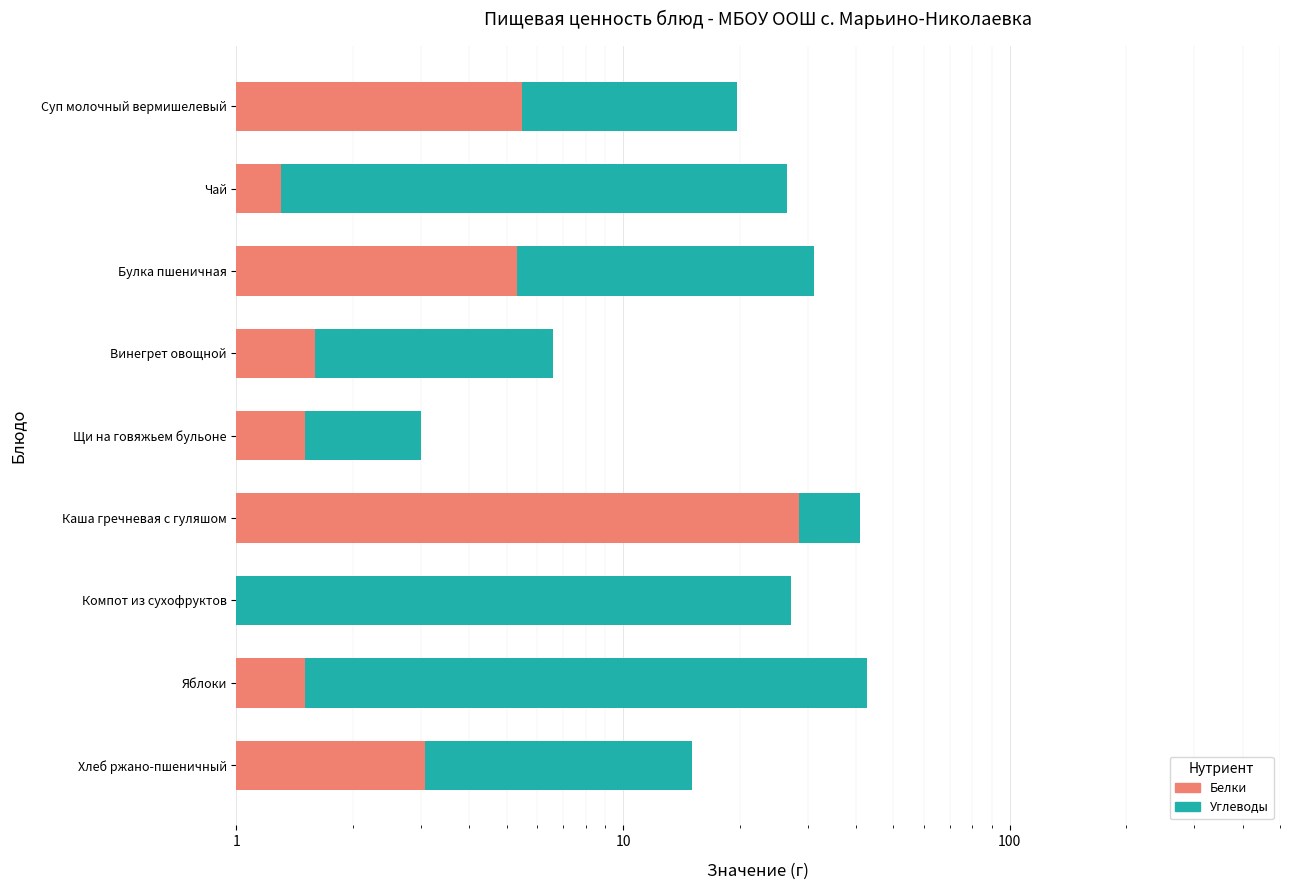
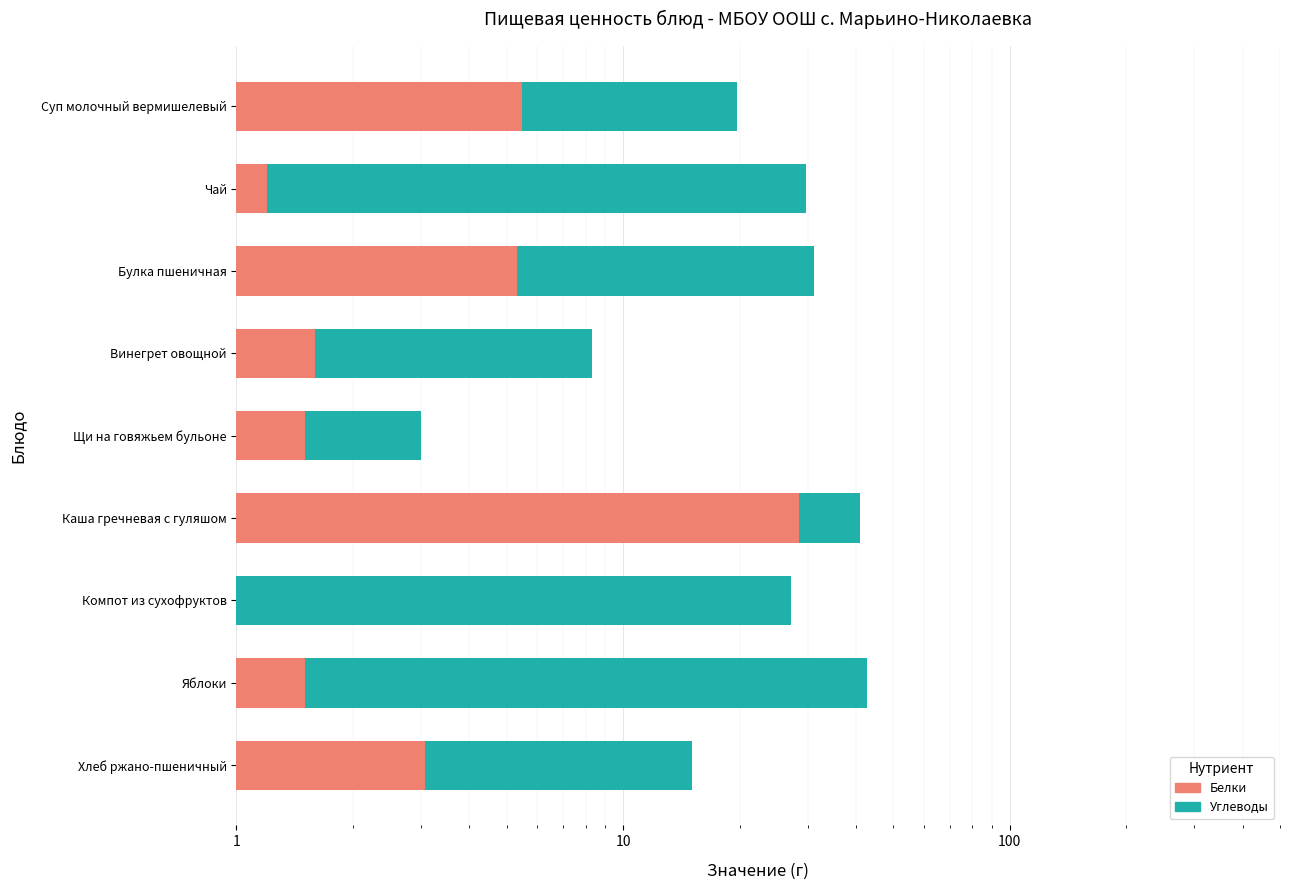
  {
    "Углеводы": {
      "Суп молочный вермишелевый": 20,
-     "Чай": 27,
+     "Чай": 30,
      "Булка пшеничная": 31,
-     "Винегрет овощной": 6.6,
+     "Винегрет овощной": 8.3,
      "Щи на говяжьем бульоне": 3.0,
      "Каша гречневая с гуляшом": 41,
      "Компот из сухофруктов": 27,
      "Яблоки": 43,
      "Хлеб ржано-пшеничный": 15.1
    },
    "Белки": {
-     "Чай": 1.3
+     "Чай": 1.2
    }
  }
